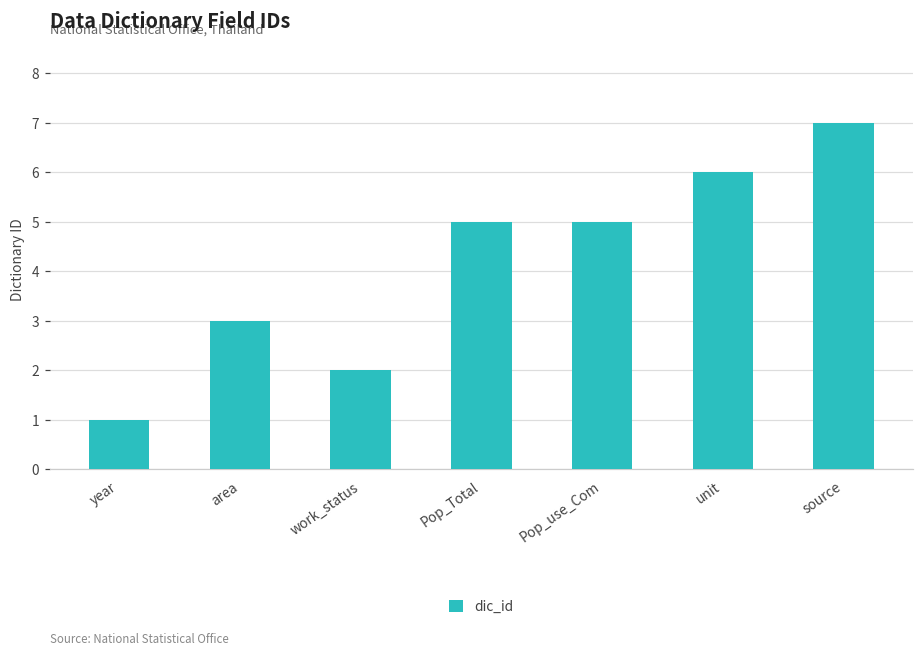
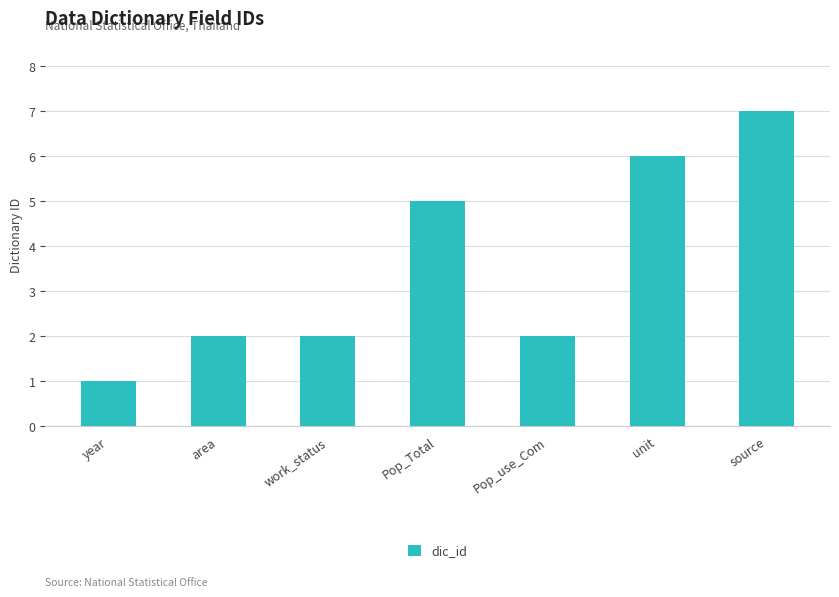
  {
    "year": 1,
-   "area": 3,
+   "area": 2,
    "work_status": 2,
    "Pop_Total": 5,
-   "Pop_use_Com": 5,
+   "Pop_use_Com": 2,
    "unit": 6,
    "source": 7
  }
